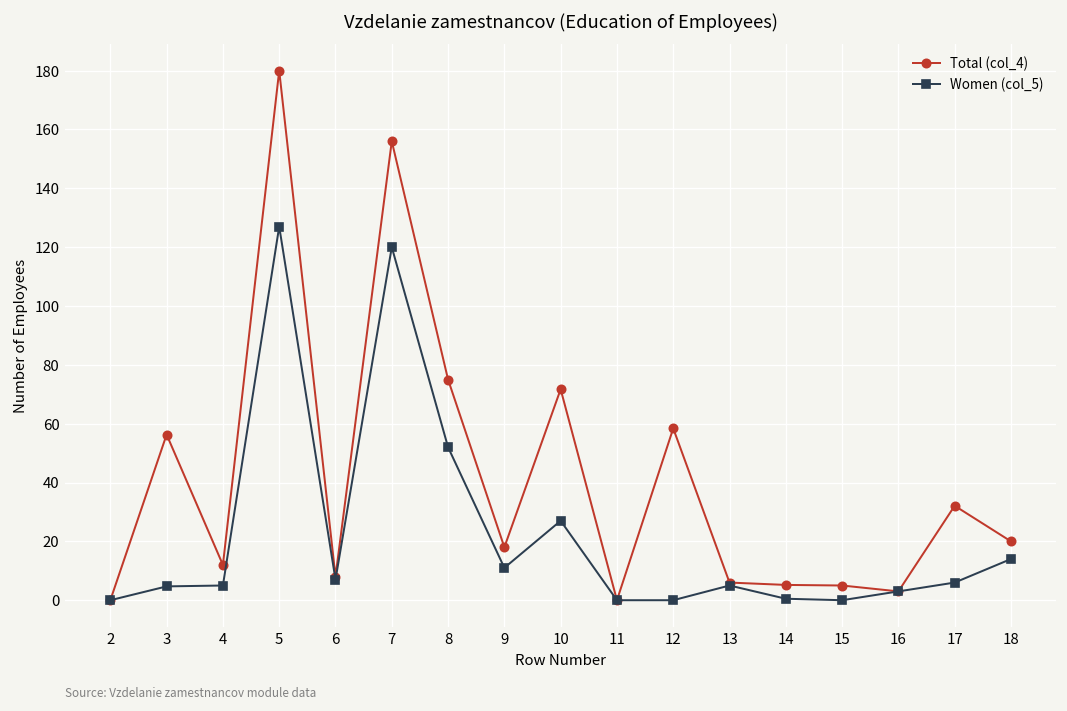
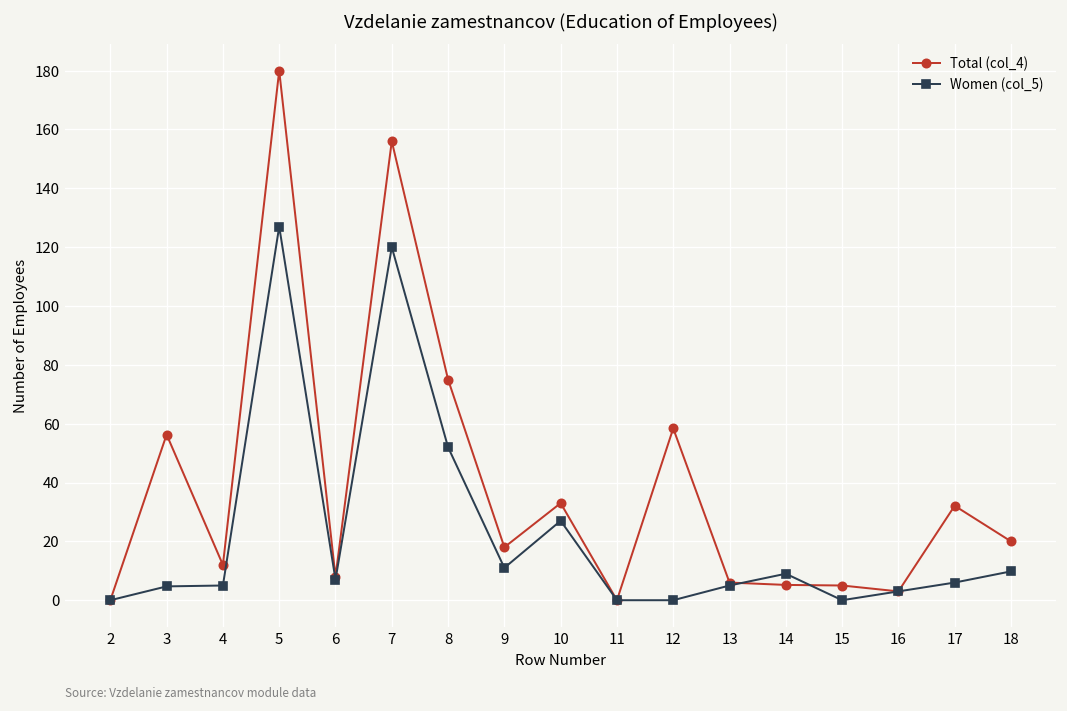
  {
    "Total (col_4)": {
      "3": 56,
      "4": 12,
      "5": 180,
      "7": 156,
      "8": 75,
      "9": 18,
-     "10": 72,
+     "10": 33,
      "12": 58,
      "14": 5,
      "15": 5,
      "17": 32,
      "18": 20
    },
    "Women (col_5)": {
      "3": 5,
      "4": 5,
      "5": 127,
      "7": 120,
      "8": 52,
      "9": 11,
      "10": 27,
      "12": 0,
-     "14": 1,
+     "14": 9,
      "15": 0,
      "17": 6,
-     "18": 14
+     "18": 10
    }
  }
